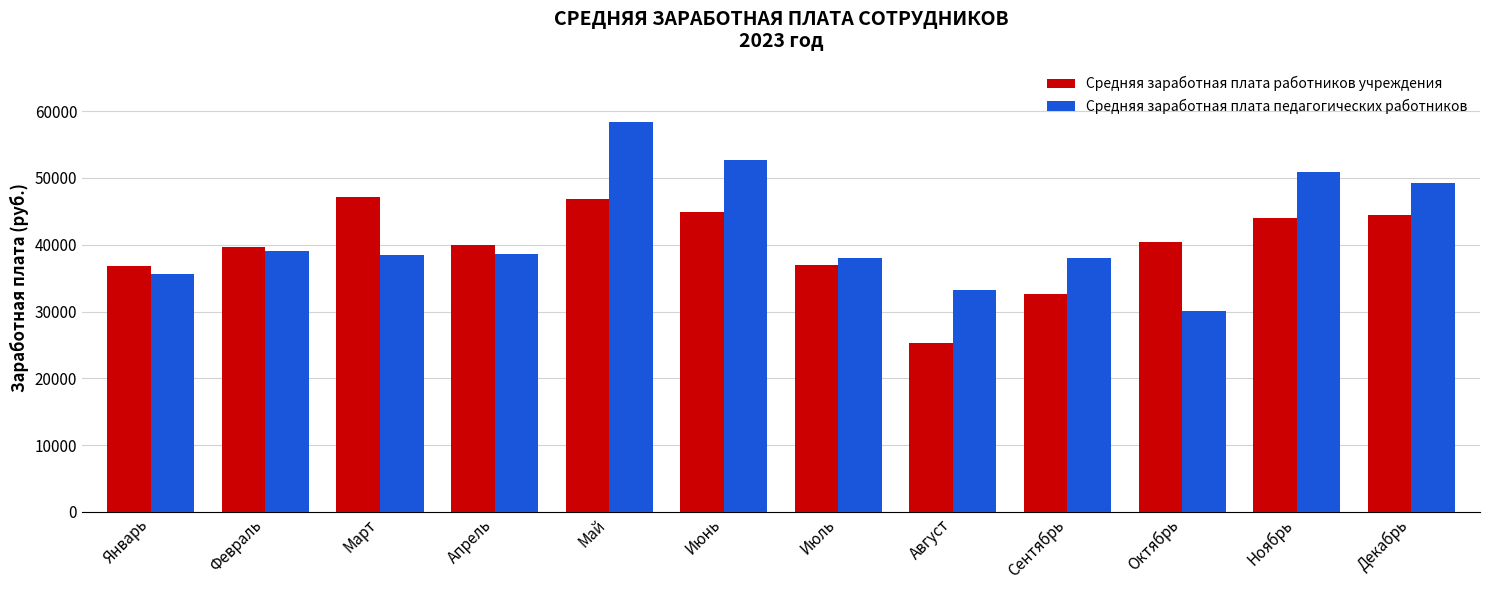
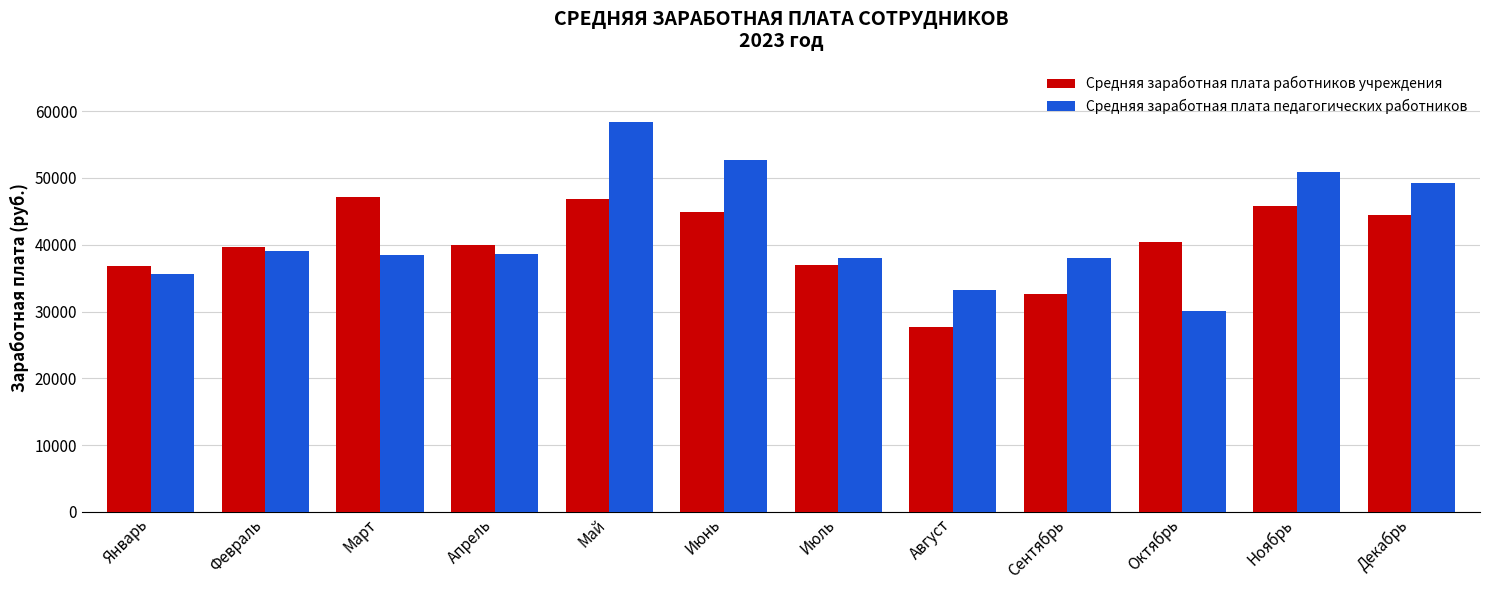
  {
    "Средняя заработная плата работников учреждения": {
      "Январь": 37000,
      "Февраль": 40000,
      "Март": 47000,
      "Апрель": 40000,
      "Май": 47000,
      "Июнь": 45000,
      "Июль": 37000,
-     "Август": 25000,
+     "Август": 28000,
      "Сентябрь": 33000,
      "Октябрь": 40000,
-     "Ноябрь": 44000,
+     "Ноябрь": 46000,
      "Декабрь": 44000
    },
    "Средняя заработная плата педагогических работников": {
      "Январь": 36000,
      "Февраль": 39000,
      "Март": 38000,
      "Апрель": 39000,
      "Май": 58000,
      "Июнь": 53000,
      "Июль": 38000,
      "Август": 33000,
      "Сентябрь": 38000,
      "Октябрь": 30000,
      "Ноябрь": 51000,
      "Декабрь": 49000
    }
  }
